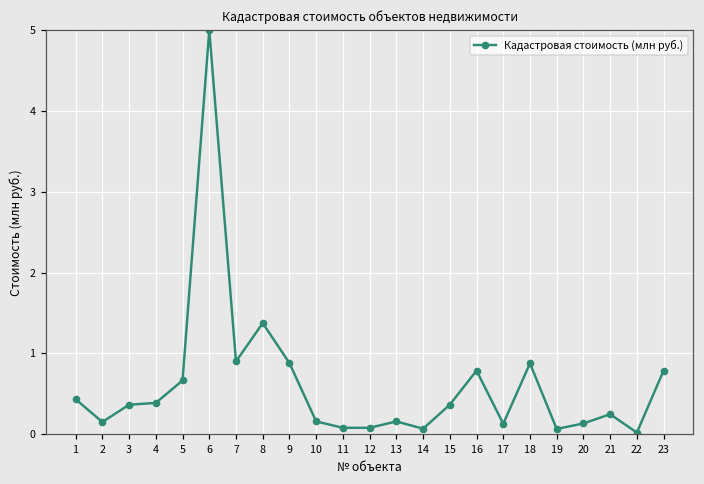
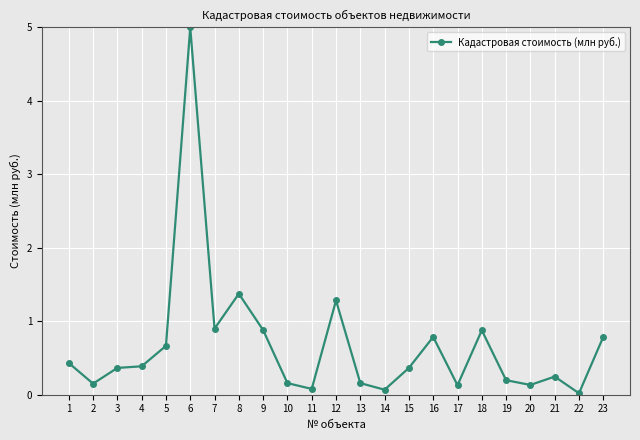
  {
    "1": 0.4,
    "2": 0.2,
    "3": 0.4,
    "4": 0.4,
    "5": 0.7,
    "6": 5.0,
    "7": 0.9,
    "8": 1.4,
    "9": 0.9,
    "10": 0.2,
    "11": 0.1,
-   "12": 0.1,
+   "12": 1.3,
    "13": 0.2,
    "14": 0.1,
    "15": 0.4,
    "16": 0.8,
    "17": 0.1,
    "18": 0.9,
-   "19": 0.1,
+   "19": 0.2,
    "20": 0.1,
    "21": 0.2,
    "22": 0.0,
    "23": 0.8
  }
